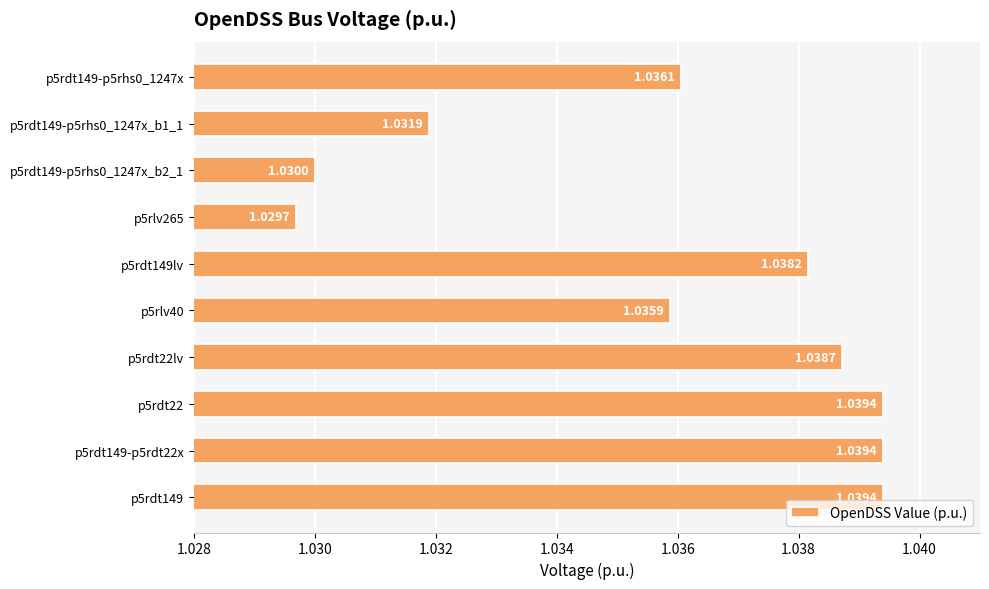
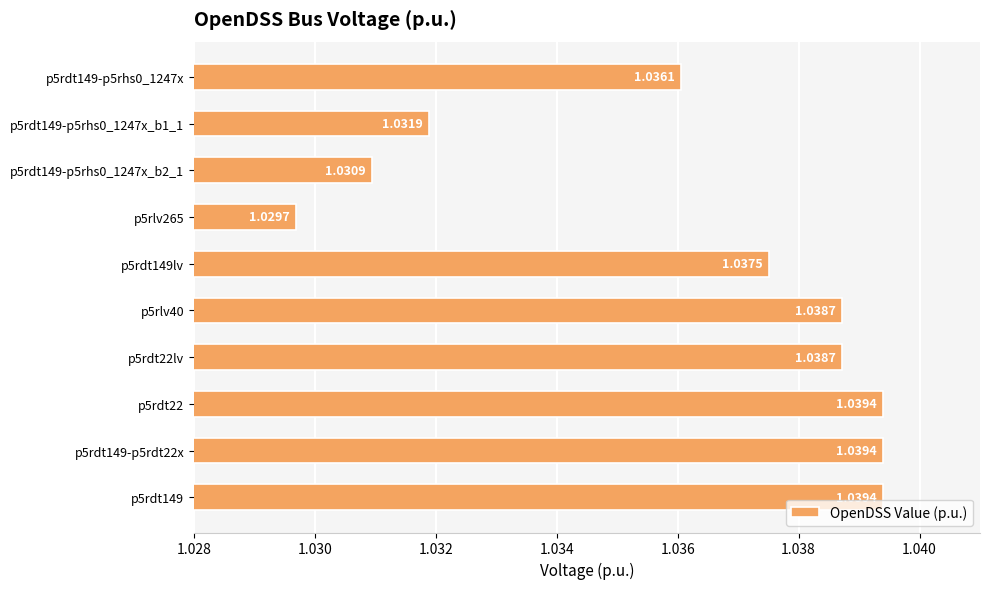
  {
    "p5rdt149-p5rhs0_1247x": 1.0361,
    "p5rdt149-p5rhs0_1247x_b1_1": 1.0319,
-   "p5rdt149-p5rhs0_1247x_b2_1": 1.0300,
+   "p5rdt149-p5rhs0_1247x_b2_1": 1.0309,
    "p5rlv265": 1.0297,
-   "p5rdt149lv": 1.0382,
-   "p5rlv40": 1.0359,
+   "p5rdt149lv": 1.0375,
+   "p5rlv40": 1.0387,
    "p5rdt22lv": 1.0387,
    "p5rdt22": 1.0394,
    "p5rdt149-p5rdt22x": 1.0394
  }
